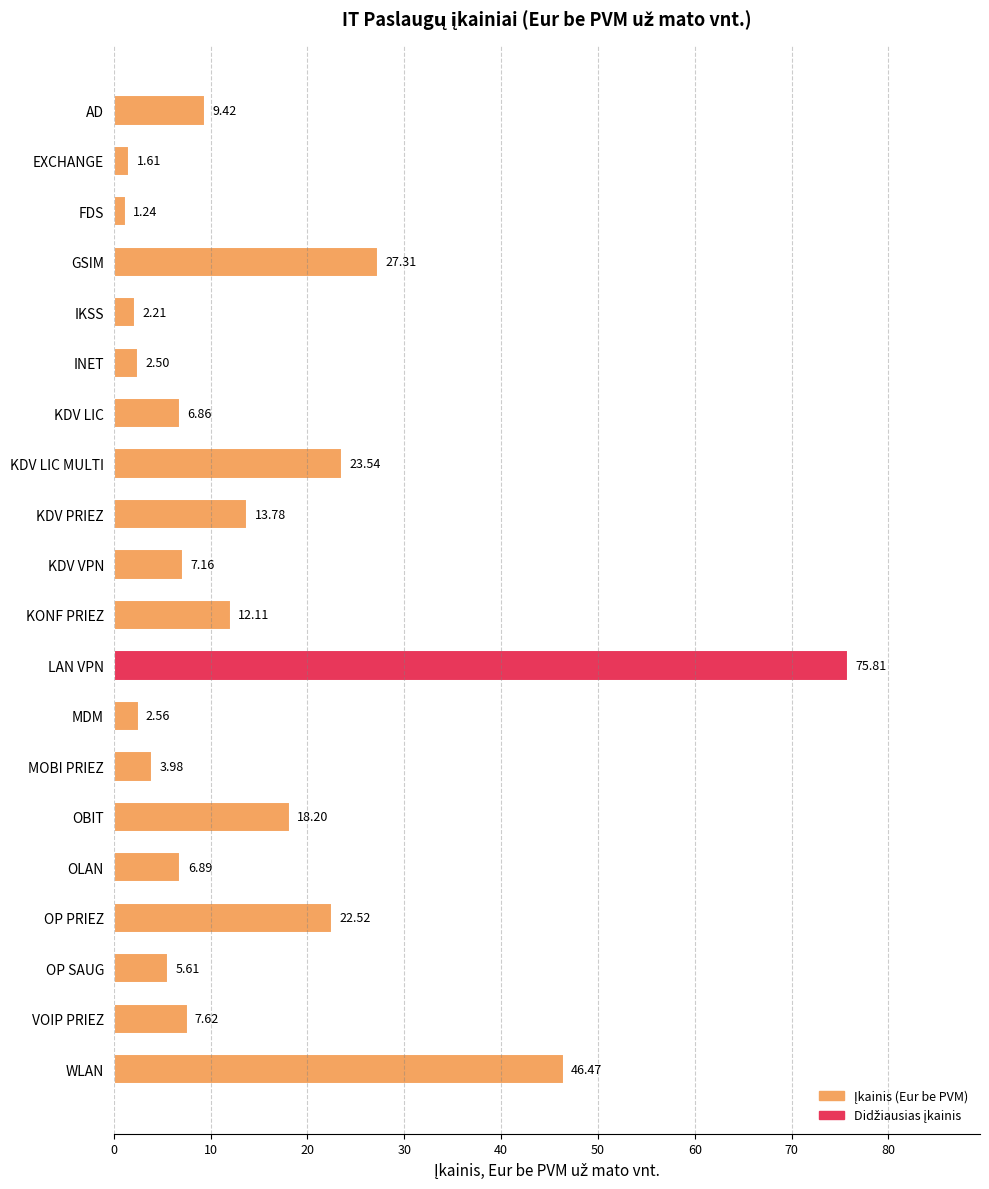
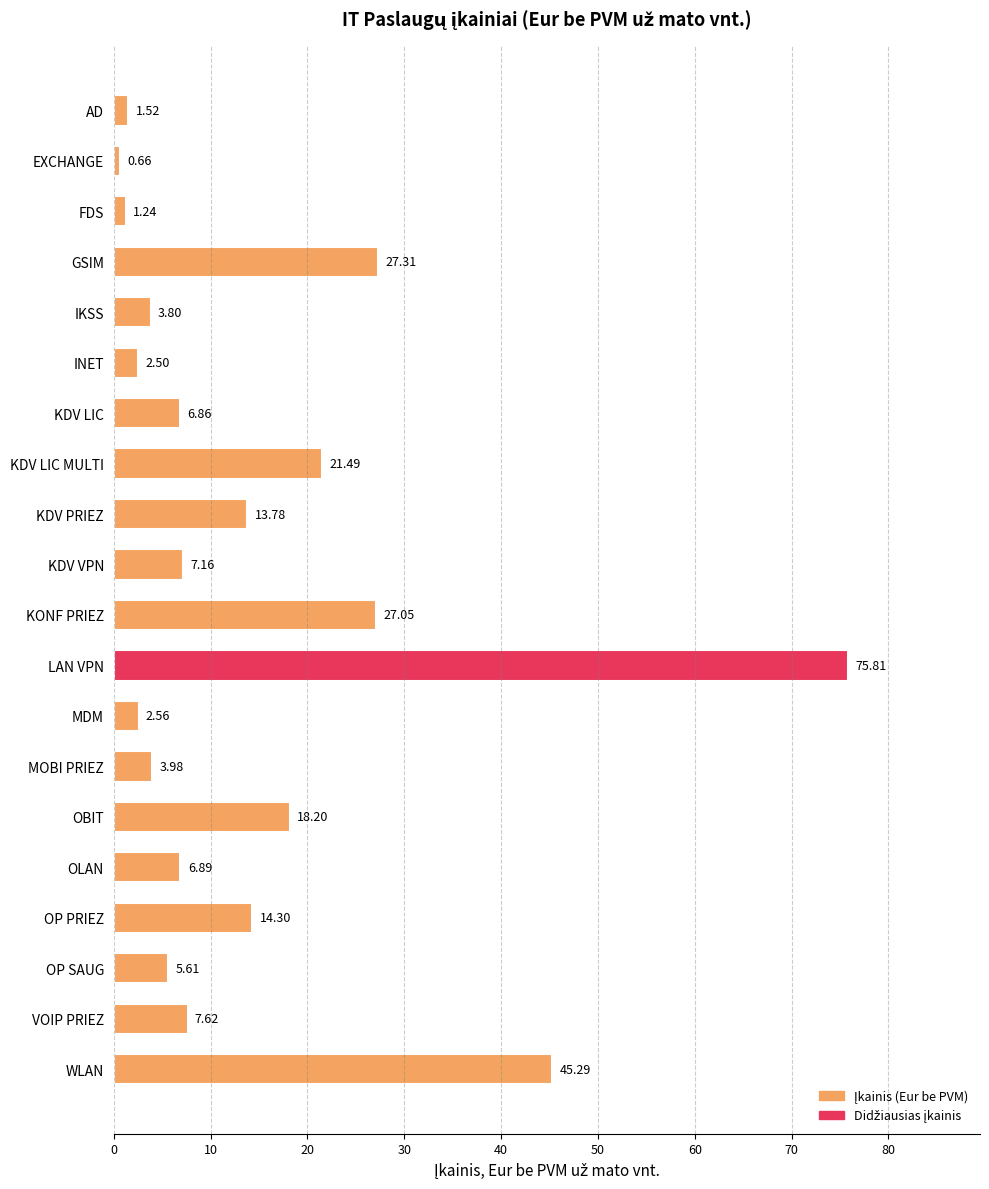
  {
-   "AD": 9.42,
-   "EXCHANGE": 1.61,
+   "AD": 1.52,
+   "EXCHANGE": 0.66,
    "FDS": 1.24,
    "GSIM": 27.31,
-   "IKSS": 2.21,
+   "IKSS": 3.80,
    "INET": 2.50,
    "KDV LIC": 6.86,
-   "KDV LIC MULTI": 23.54,
+   "KDV LIC MULTI": 21.49,
    "KDV PRIEZ": 13.78,
    "KDV VPN": 7.16,
-   "KONF PRIEZ": 12.11,
+   "KONF PRIEZ": 27.05,
    "LAN VPN": 75.81,
    "MDM": 2.56,
    "MOBI PRIEZ": 3.98,
    "OBIT": 18.20,
    "OLAN": 6.89,
-   "OP PRIEZ": 22.52,
+   "OP PRIEZ": 14.30,
    "OP SAUG": 5.61,
    "VOIP PRIEZ": 7.62,
-   "WLAN": 46.47
+   "WLAN": 45.29
  }
